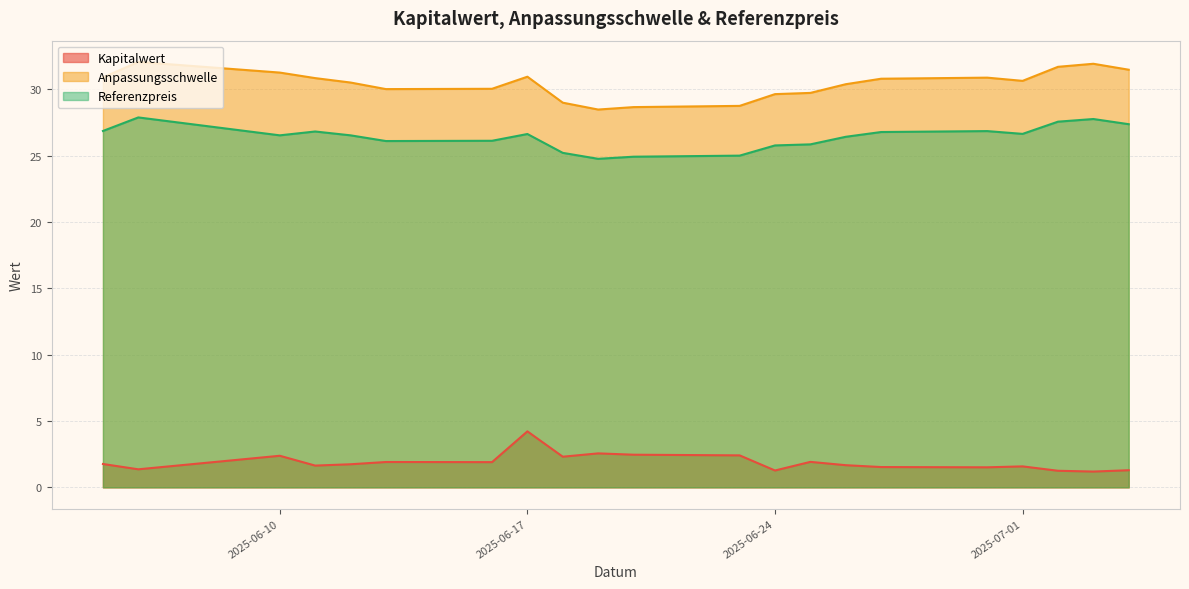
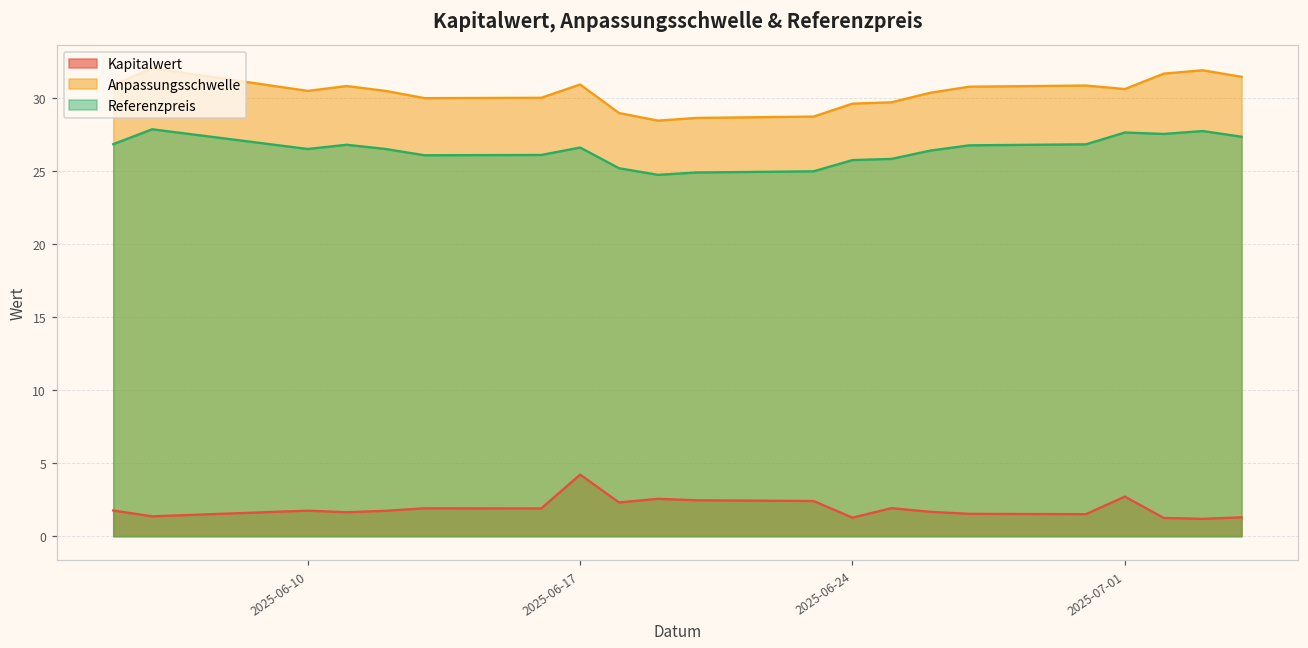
  {
    "Kapitalwert": {
-     "2025-06-10": 2.4,
+     "2025-06-10": 1.8,
      "2025-06-17": 4.2,
      "2025-06-24": 1.3,
-     "2025-07-01": 1.6
+     "2025-07-01": 2.7
    },
    "Anpassungsschwelle": {
-     "2025-06-10": 31.3,
+     "2025-06-10": 30.5,
      "2025-06-17": 30.9,
      "2025-06-24": 29.6,
      "2025-07-01": 30.6
    },
    "Referenzpreis": {
      "2025-06-10": 26.5,
      "2025-06-17": 26.6,
      "2025-06-24": 25.8,
-     "2025-07-01": 26.6
+     "2025-07-01": 27.7
    }
  }
